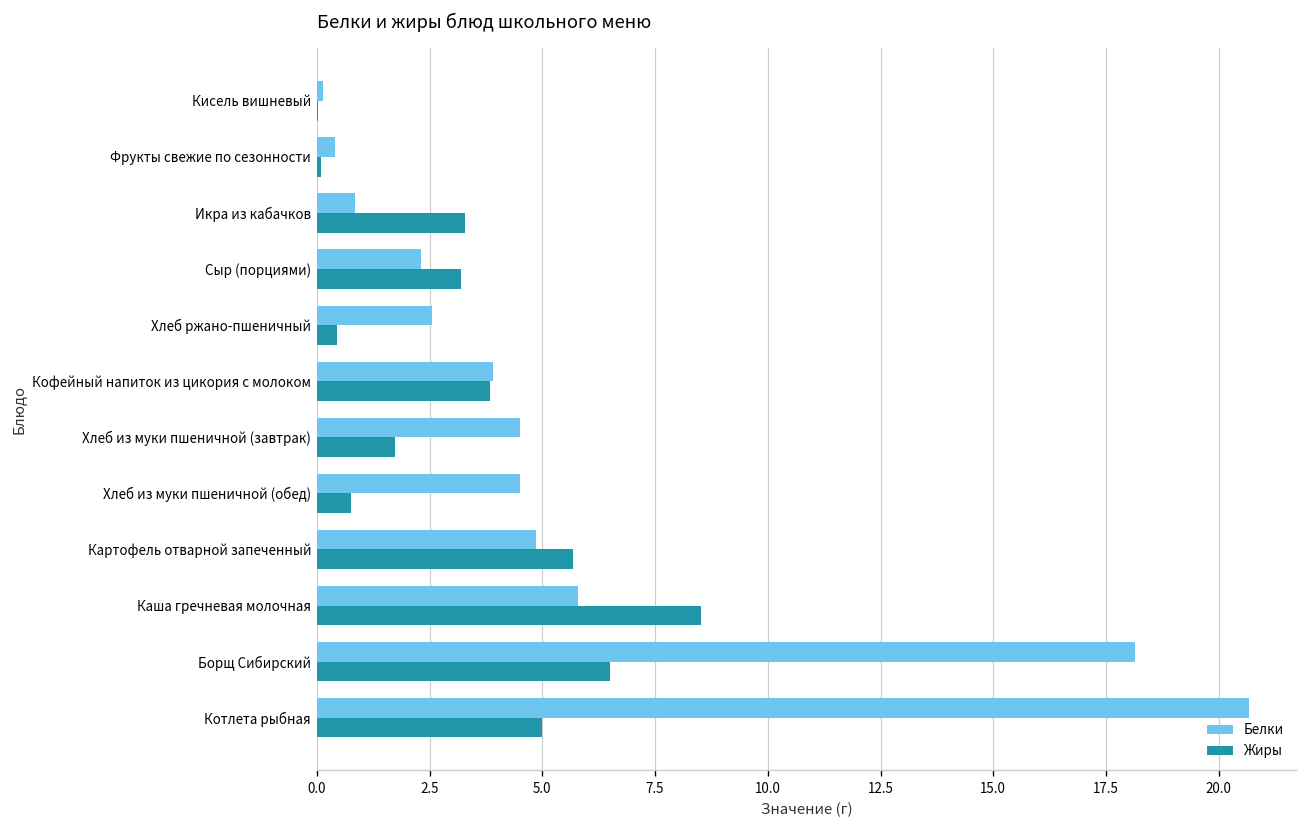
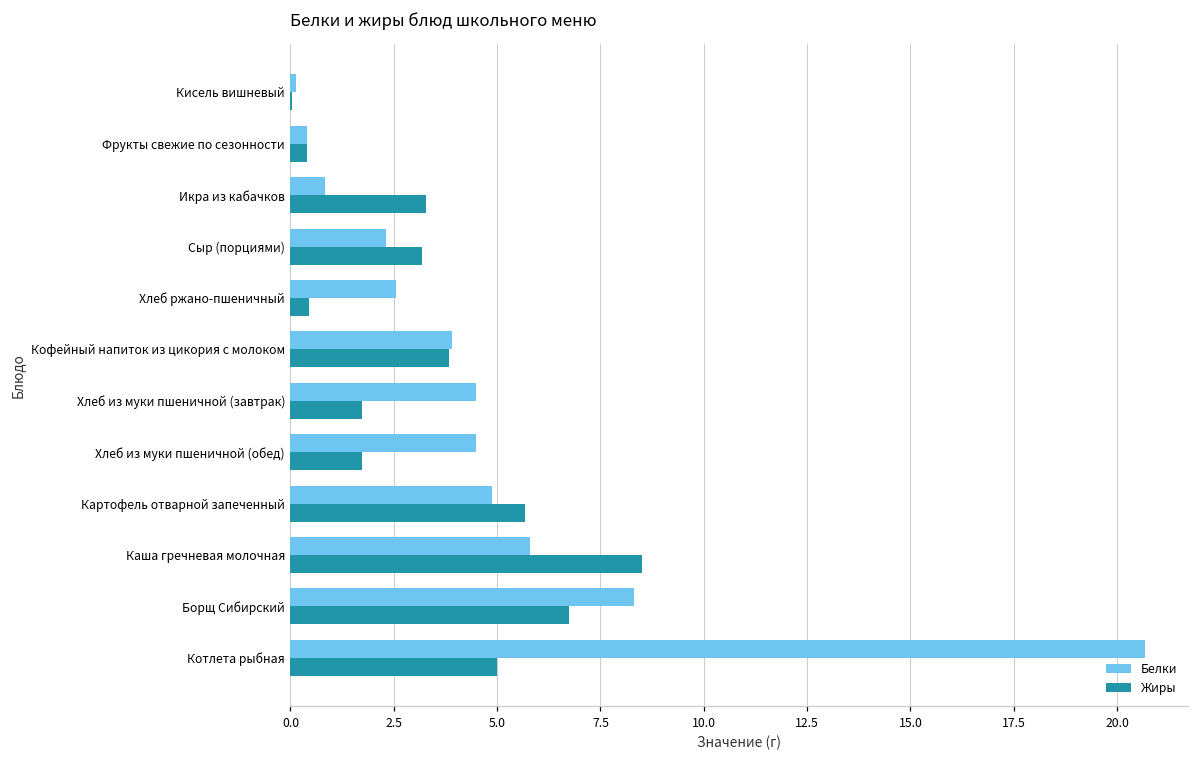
  {
    "Белки": {
      "Кисель вишневый": 0.1,
      "Фрукты свежие по сезонности": 0.4,
      "Икра из кабачков": 0.8,
      "Сыр (порциями)": 2.3,
      "Хлеб ржано-пшеничный": 2.6,
      "Кофейный напиток из цикория с молоком": 3.9,
      "Хлеб из муки пшеничной (завтрак)": 4.5,
      "Хлеб из муки пшеничной (обед)": 4.5,
      "Картофель отварной запеченный": 4.9,
      "Каша гречневая молочная": 5.8,
-     "Борщ Сибирский": 18.1,
+     "Борщ Сибирский": 8.3,
      "Котлета рыбная": 20.7
    },
    "Жиры": {
-     "Фрукты свежие по сезонности": 0.1,
+     "Фрукты свежие по сезонности": 0.4,
      "Икра из кабачков": 3.3,
      "Сыр (порциями)": 3.2,
      "Хлеб ржано-пшеничный": 0.4,
      "Кофейный напиток из цикория с молоком": 3.8,
      "Хлеб из муки пшеничной (завтрак)": 1.7,
-     "Хлеб из муки пшеничной (обед)": 0.8,
+     "Хлеб из муки пшеничной (обед)": 1.7,
      "Картофель отварной запеченный": 5.7,
      "Каша гречневая молочная": 8.5,
-     "Борщ Сибирский": 6.5,
+     "Борщ Сибирский": 6.8,
      "Котлета рыбная": 5.0
    }
  }
